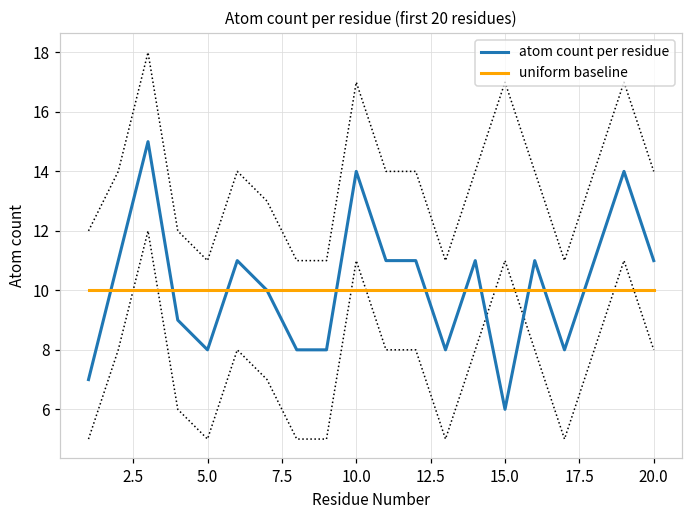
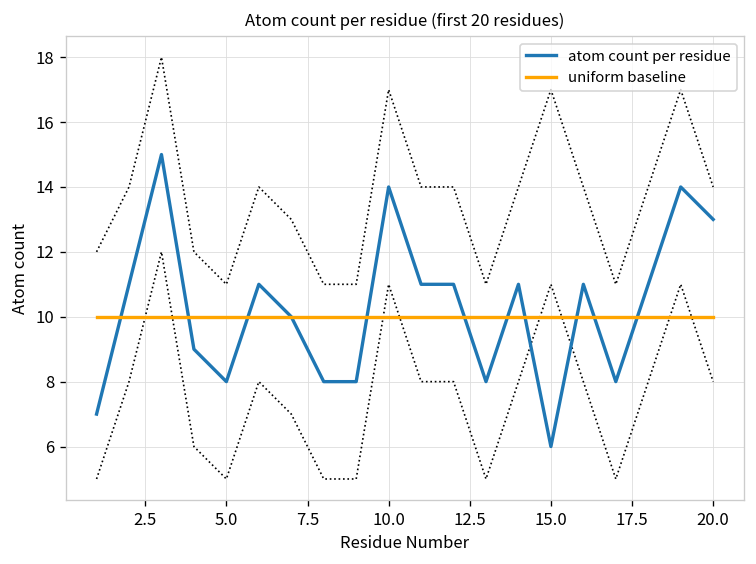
  {
    "atom count per residue": {
      "5.0": 8,
      "10.0": 14,
      "15.0": 6,
-     "20.0": 11
+     "20.0": 13
    },
    "uniform baseline": {
      "5.0": 10,
      "10.0": 10,
      "15.0": 10,
      "20.0": 10
    }
  }
